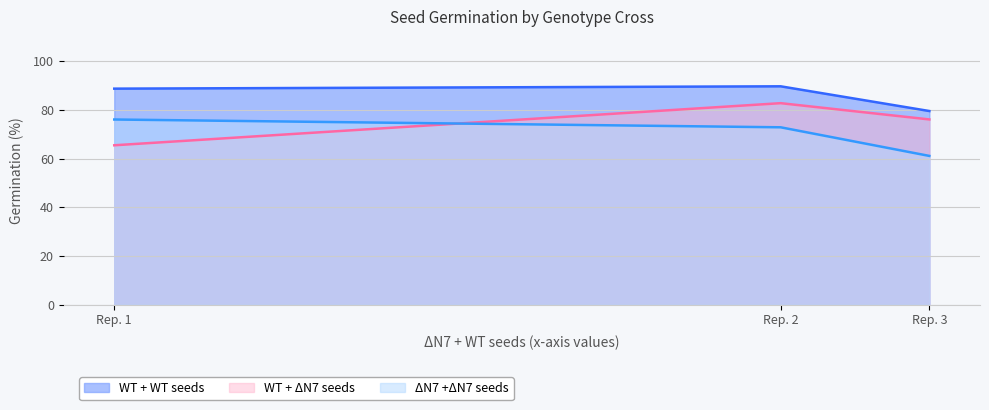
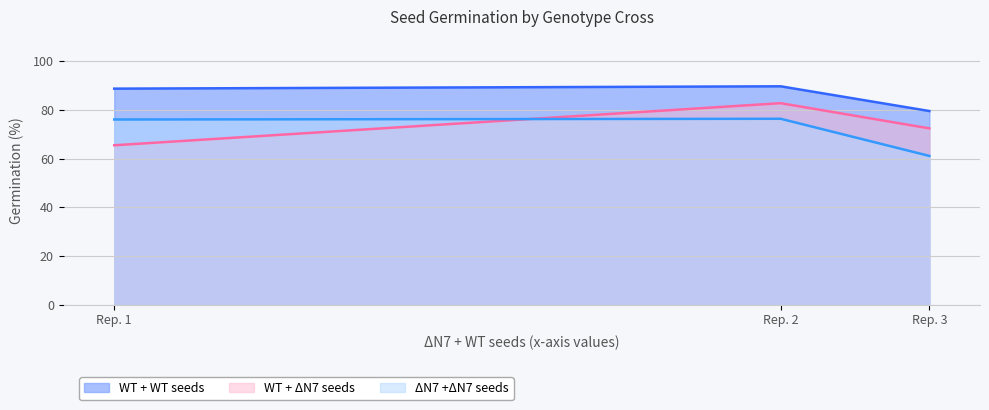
  {
    "WT + WT seeds": {
      "Rep. 1": 89,
      "Rep. 2": 90,
      "Rep. 3": 80
    },
    "WT + ΔN7 seeds": {
      "Rep. 1": 65,
      "Rep. 2": 83,
-     "Rep. 3": 76
+     "Rep. 3": 72
    },
    "ΔN7 +ΔN7 seeds": {
      "Rep. 1": 76,
-     "Rep. 2": 73,
+     "Rep. 2": 76,
      "Rep. 3": 61
    }
  }
